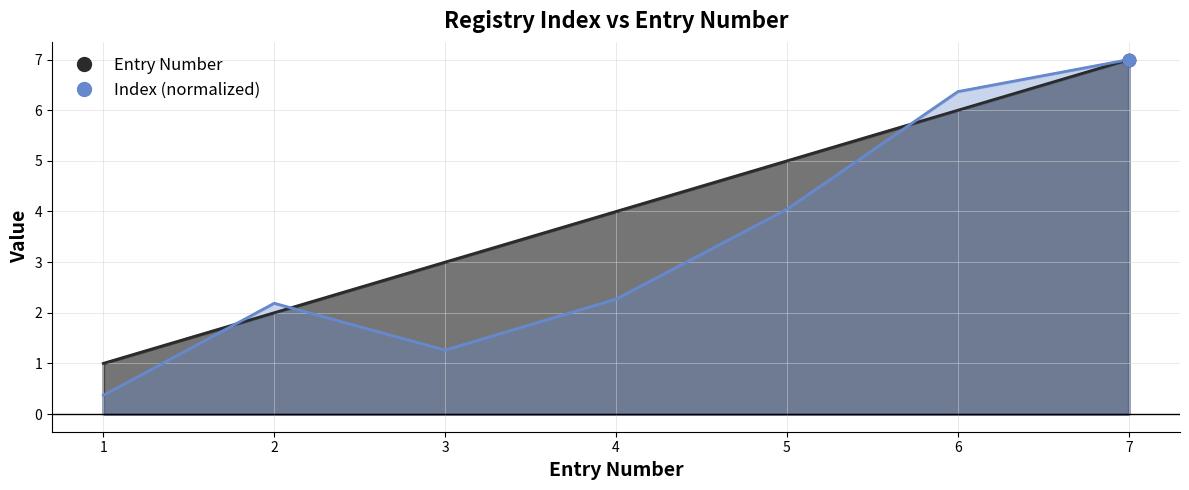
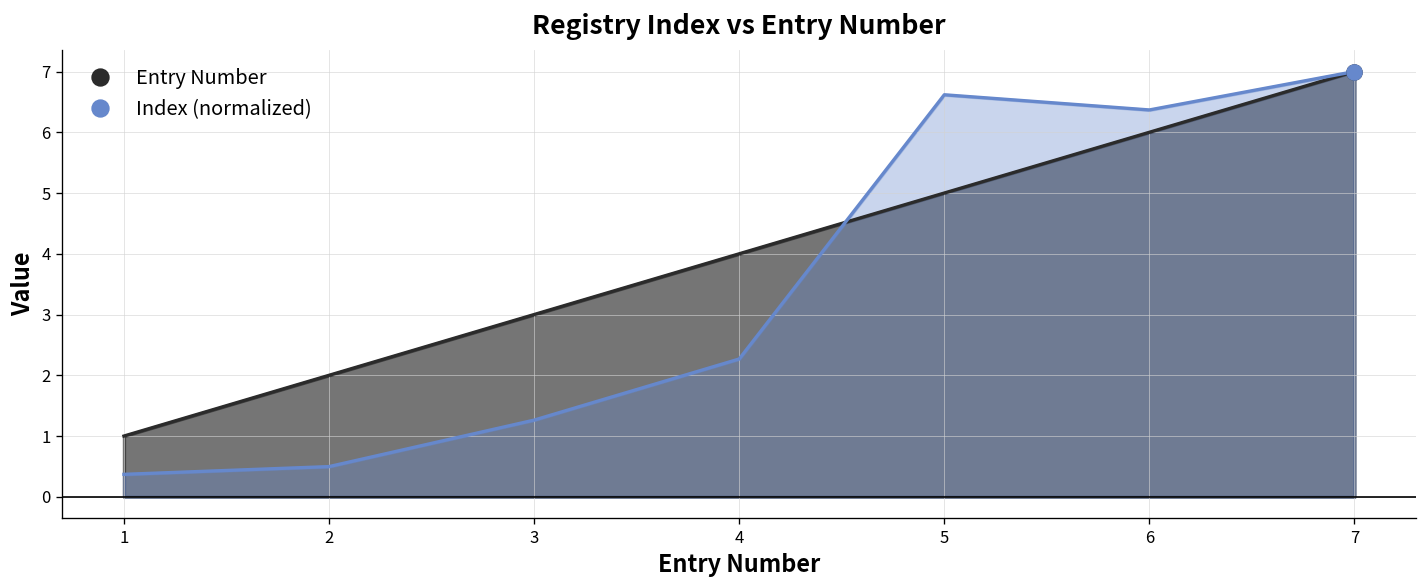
  {
    "Index (normalized)": {
      "1": 0.4,
-     "2": 2.2,
+     "2": 0.5,
      "3": 1.3,
      "4": 2.3,
-     "5": 4.0,
+     "5": 6.6,
      "6": 6.4
    }
  }
